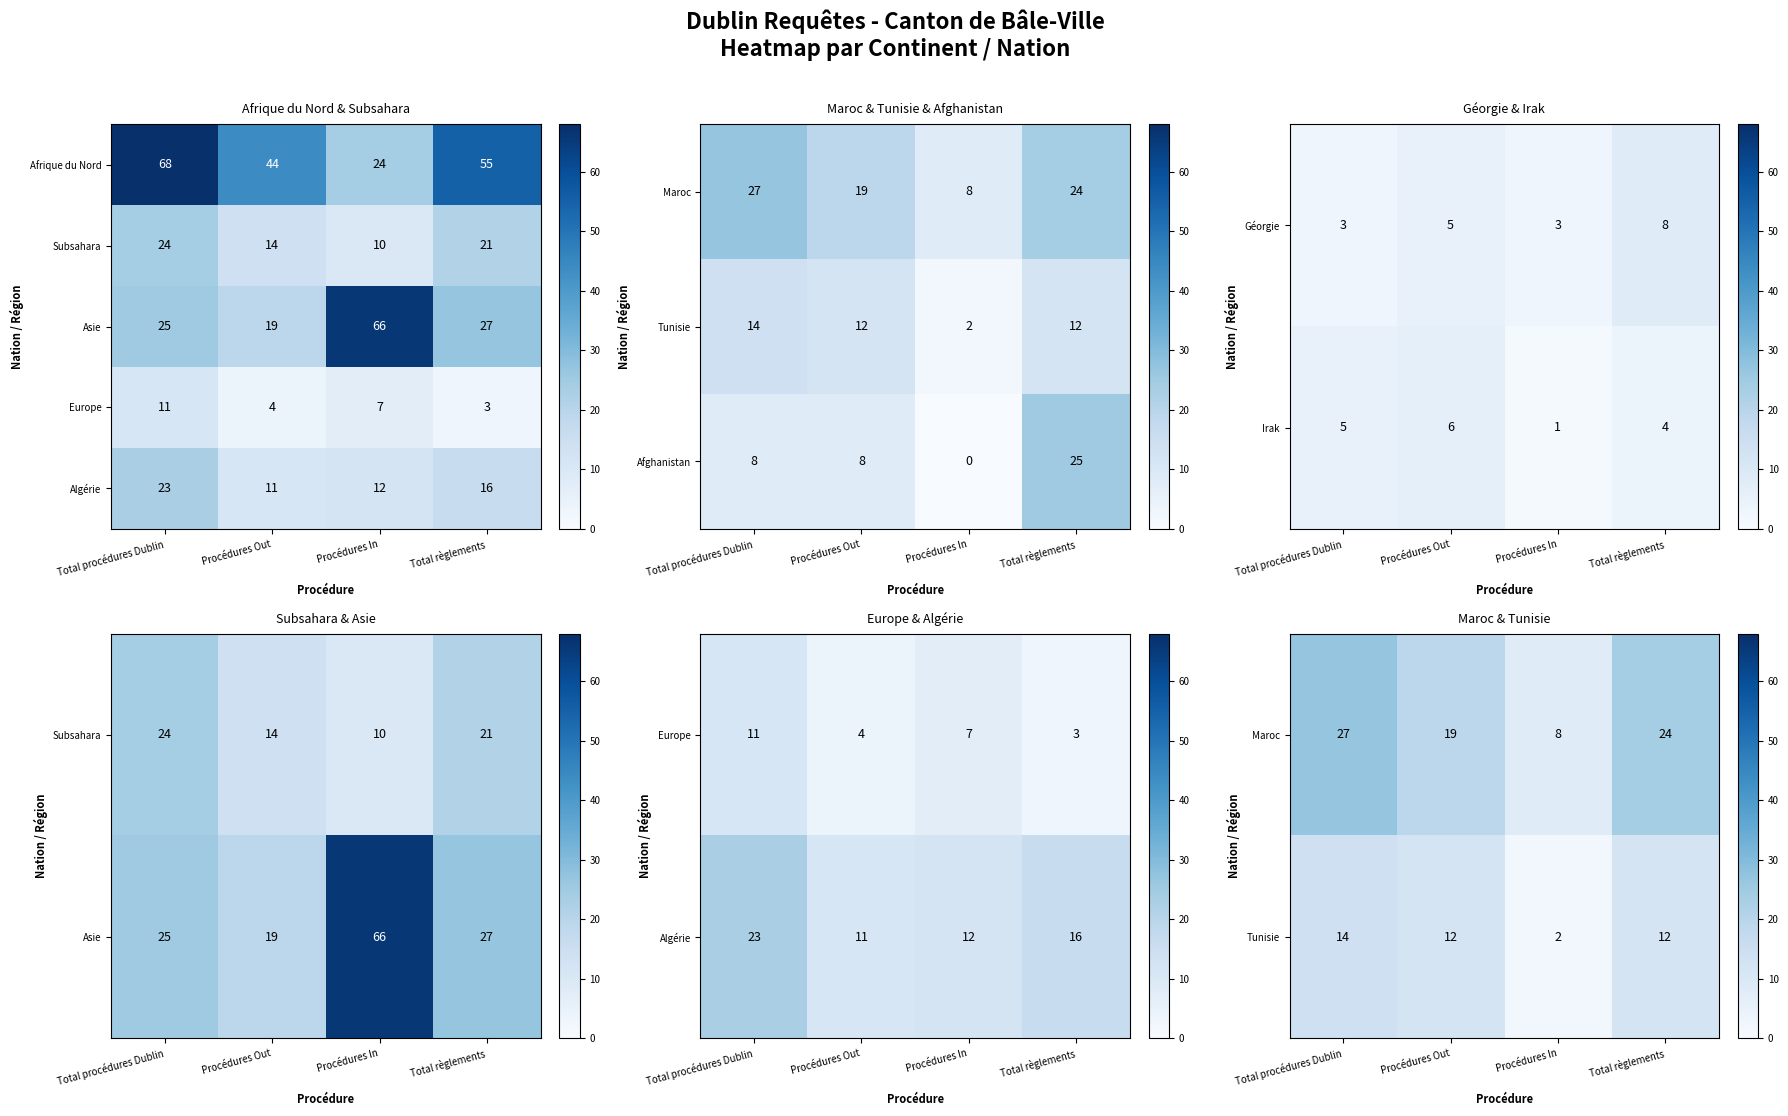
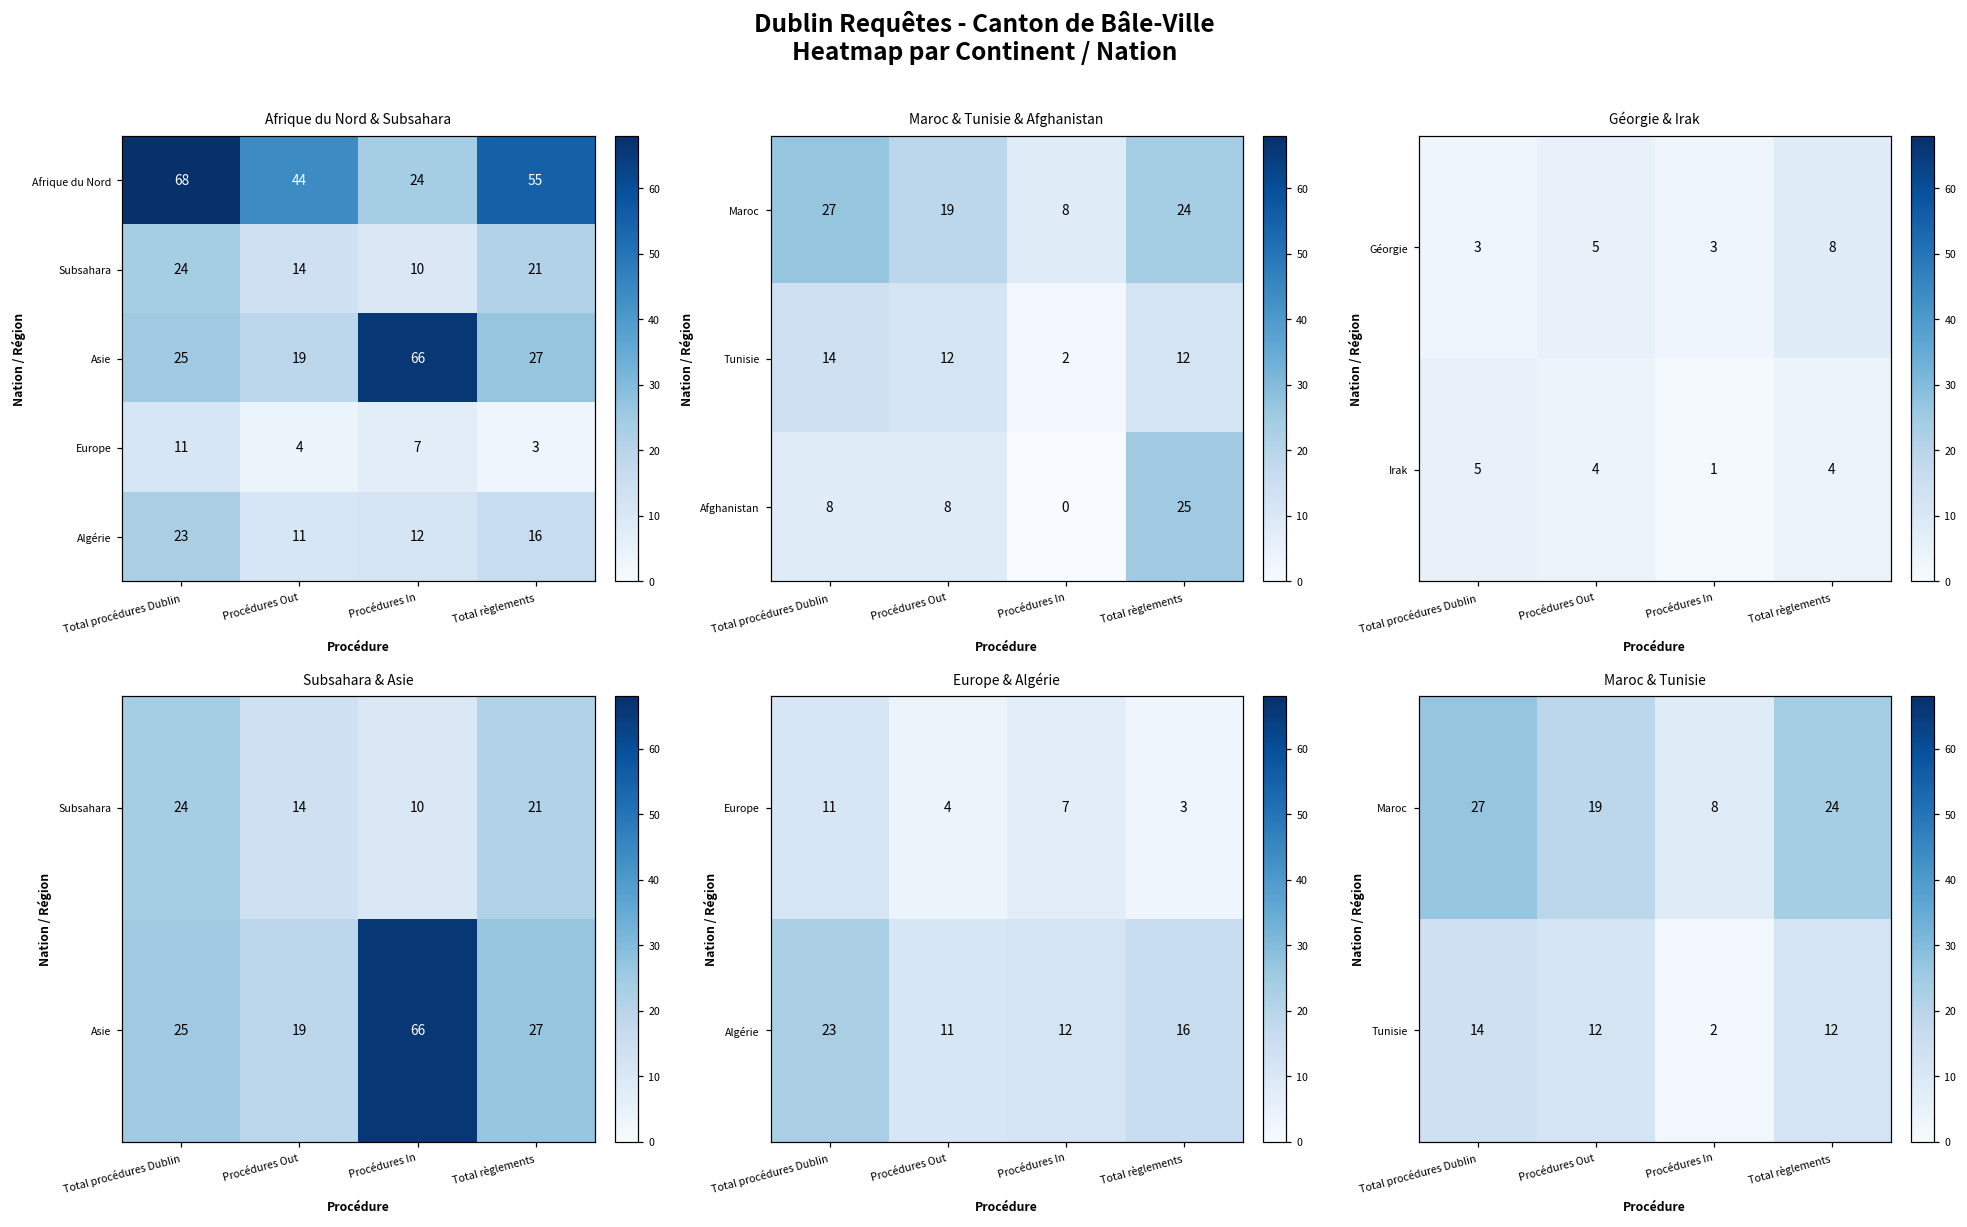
  {
    "Afrique du Nord & Subsahara": {
      "Afrique du Nord": {
        "Total procédures Dublin": 68,
        "Procédures Out": 44,
        "Procédures In": 24,
        "Total règlements": 55
      },
      "Subsahara": {
        "Total procédures Dublin": 24,
        "Procédures Out": 14,
        "Procédures In": 10,
        "Total règlements": 21
      },
      "Asie": {
        "Total procédures Dublin": 25,
        "Procédures Out": 19,
        "Procédures In": 66,
        "Total règlements": 27
      },
      "Europe": {
        "Total procédures Dublin": 11,
        "Procédures Out": 4,
        "Procédures In": 7,
        "Total règlements": 3
      },
      "Algérie": {
        "Total procédures Dublin": 23,
        "Procédures Out": 11,
        "Procédures In": 12,
        "Total règlements": 16
      }
    },
    "Maroc & Tunisie & Afghanistan": {
      "Maroc": {
        "Total procédures Dublin": 27,
        "Procédures Out": 19,
        "Procédures In": 8,
        "Total règlements": 24
      },
      "Tunisie": {
        "Total procédures Dublin": 14,
        "Procédures Out": 12,
        "Procédures In": 2,
        "Total règlements": 12
      },
      "Afghanistan": {
        "Total procédures Dublin": 8,
        "Procédures Out": 8,
        "Procédures In": 0,
        "Total règlements": 25
      }
    },
    "Géorgie & Irak": {
      "Géorgie": {
        "Total procédures Dublin": 3,
        "Procédures Out": 5,
        "Procédures In": 3,
        "Total règlements": 8
      },
      "Irak": {
        "Total procédures Dublin": 5,
-       "Procédures Out": 6,
+       "Procédures Out": 4,
        "Procédures In": 1,
        "Total règlements": 4
      }
    },
    "Subsahara & Asie": {
      "Subsahara": {
        "Total procédures Dublin": 24,
        "Procédures Out": 14,
        "Procédures In": 10,
        "Total règlements": 21
      },
      "Asie": {
        "Total procédures Dublin": 25,
        "Procédures Out": 19,
        "Procédures In": 66,
        "Total règlements": 27
      }
    },
    "Europe & Algérie": {
      "Europe": {
        "Total procédures Dublin": 11,
        "Procédures Out": 4,
        "Procédures In": 7,
        "Total règlements": 3
      },
      "Algérie": {
        "Total procédures Dublin": 23,
        "Procédures Out": 11,
        "Procédures In": 12,
        "Total règlements": 16
      }
    },
    "Maroc & Tunisie": {
      "Maroc": {
        "Total procédures Dublin": 27,
        "Procédures Out": 19,
        "Procédures In": 8,
        "Total règlements": 24
      },
      "Tunisie": {
        "Total procédures Dublin": 14,
        "Procédures Out": 12,
        "Procédures In": 2,
        "Total règlements": 12
      }
    }
  }
